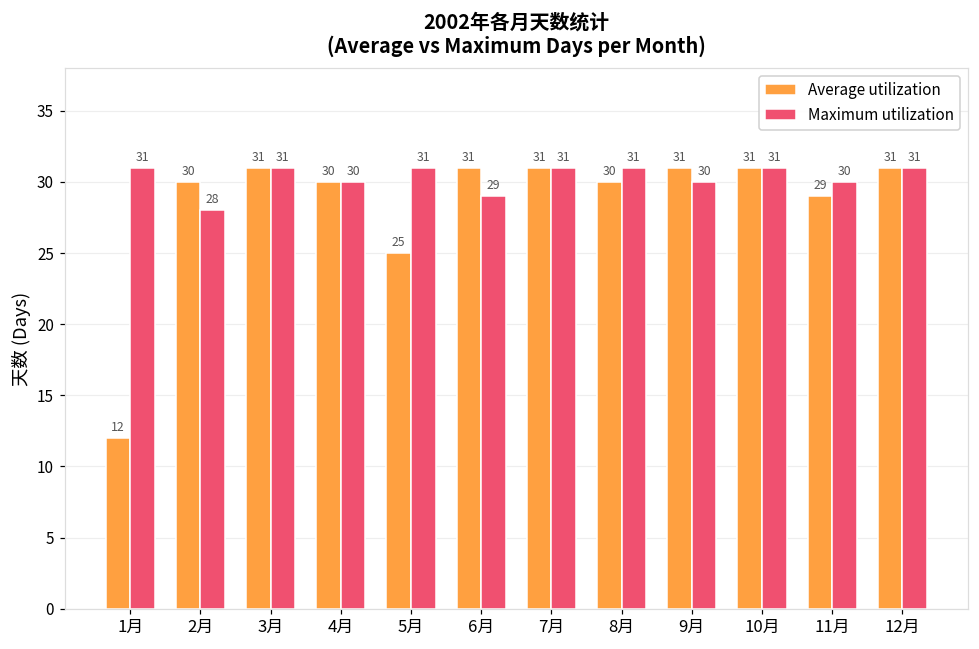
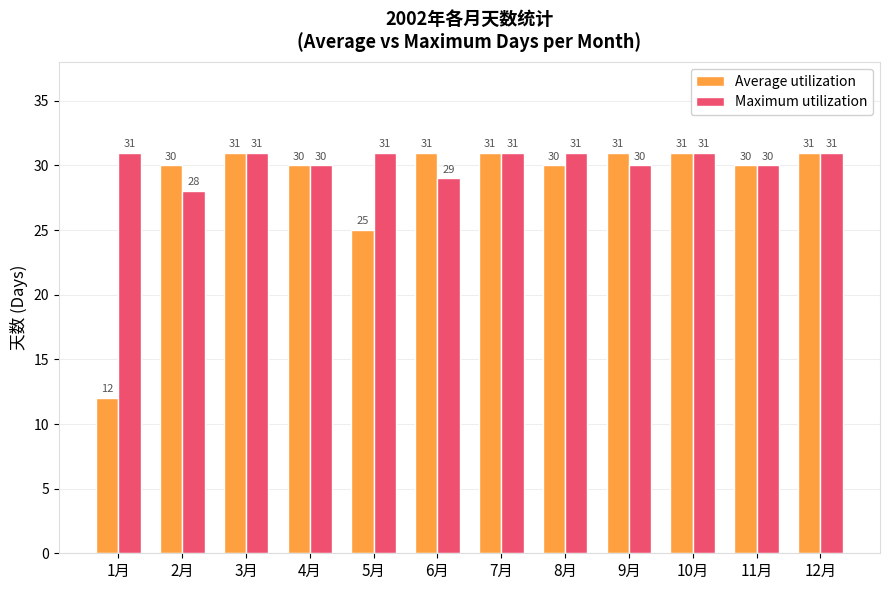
  {
    "Average utilization": {
      "1月": 12,
      "2月": 30,
      "3月": 31,
      "4月": 30,
      "5月": 25,
      "6月": 31,
      "7月": 31,
      "8月": 30,
      "9月": 31,
      "10月": 31,
-     "11月": 29,
+     "11月": 30,
      "12月": 31
    },
    "Maximum utilization": {
      "1月": 31,
      "2月": 28,
      "3月": 31,
      "4月": 30,
      "5月": 31,
      "6月": 29,
      "7月": 31,
      "8月": 31,
      "9月": 30,
      "10月": 31,
      "11月": 30,
      "12月": 31
    }
  }
